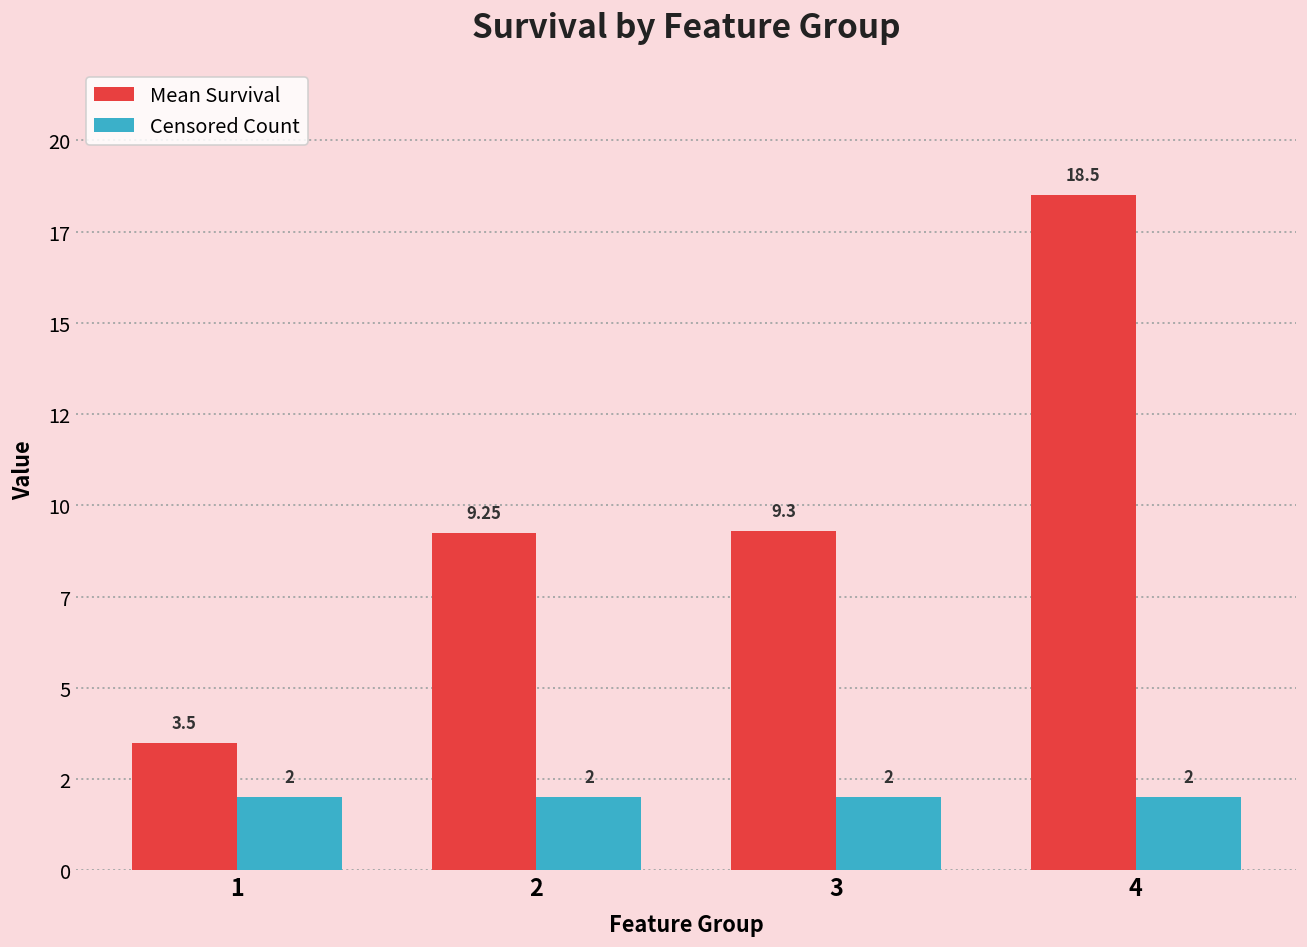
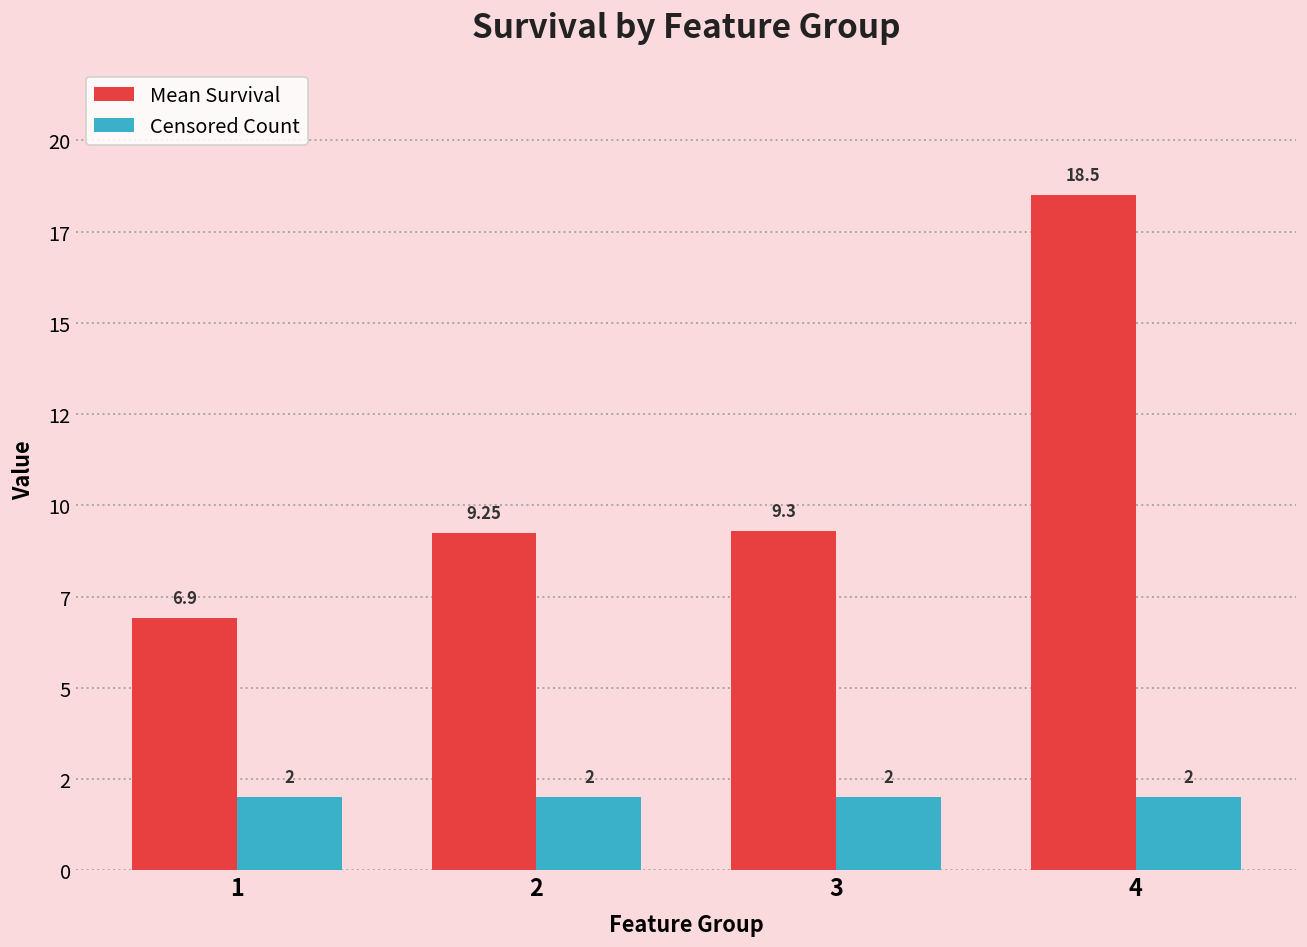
  {
    "Mean Survival": {
-     "1": 3.5,
+     "1": 6.9,
      "2": 9.25,
      "3": 9.3,
      "4": 18.5
    },
    "Censored Count": {
      "1": 2,
      "2": 2,
      "3": 2,
      "4": 2
    }
  }
